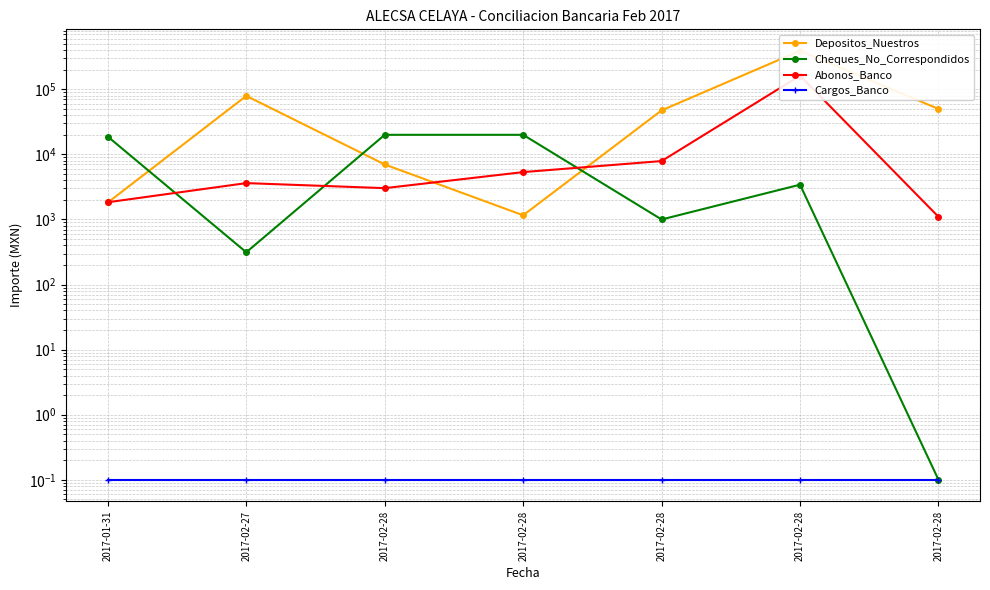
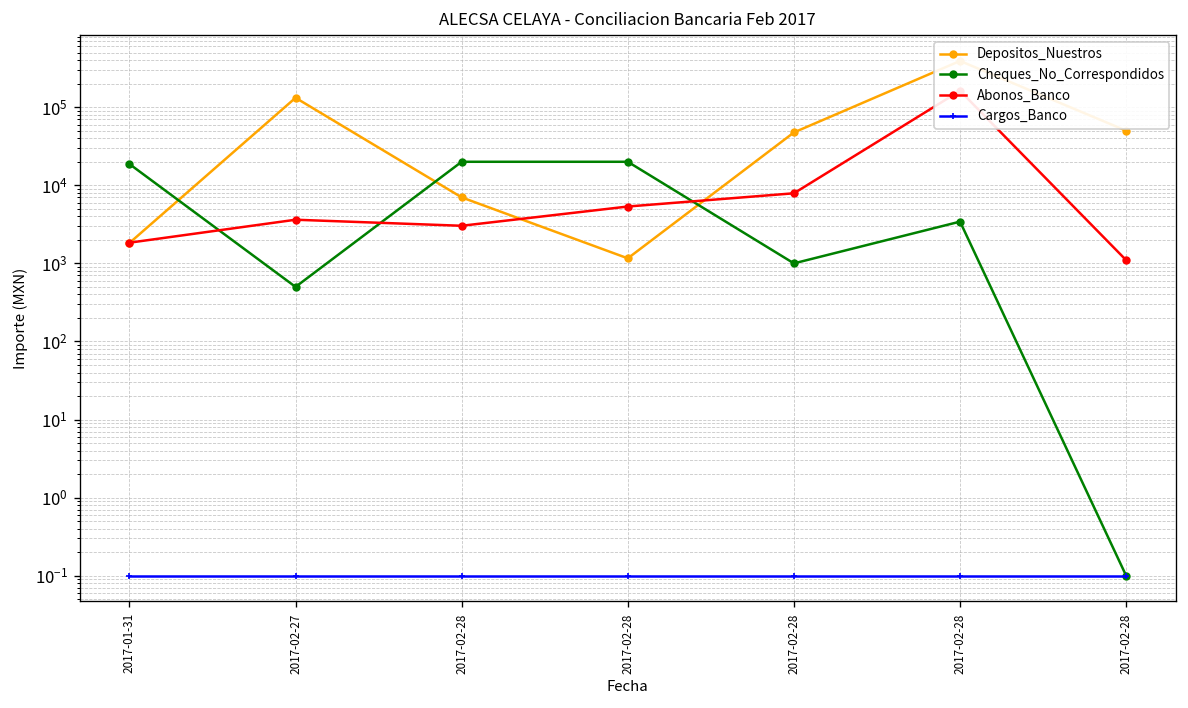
  {
    "Depositos_Nuestros": {
-     "2017-02-27": 80000
+     "2017-02-27": 130000
    },
    "Cheques_No_Correspondidos": {
      "2017-01-31": 19000,
-     "2017-02-27": 300
+     "2017-02-27": 500
    },
    "Abonos_Banco": {
      "2017-02-27": 4000
    },
    "Cargos_Banco": {
      "2017-01-31": 0.10,
      "2017-02-27": 0.10
    }
  }
